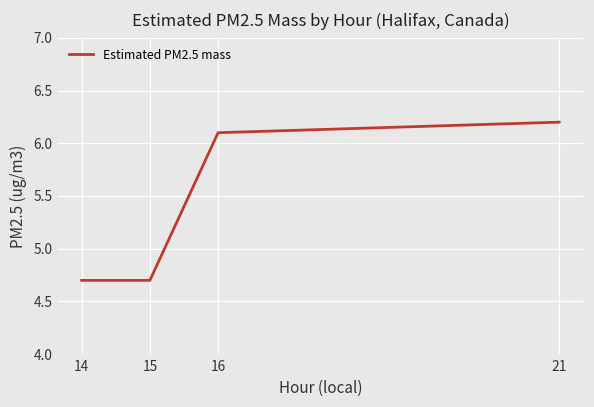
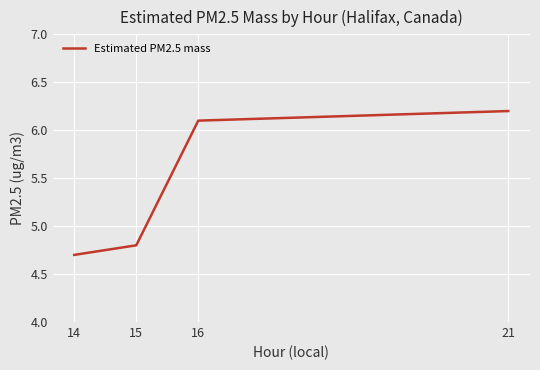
  {
    "14": 4.7,
-   "15": 4.7,
+   "15": 4.8,
    "16": 6.1,
    "21": 6.2
  }
